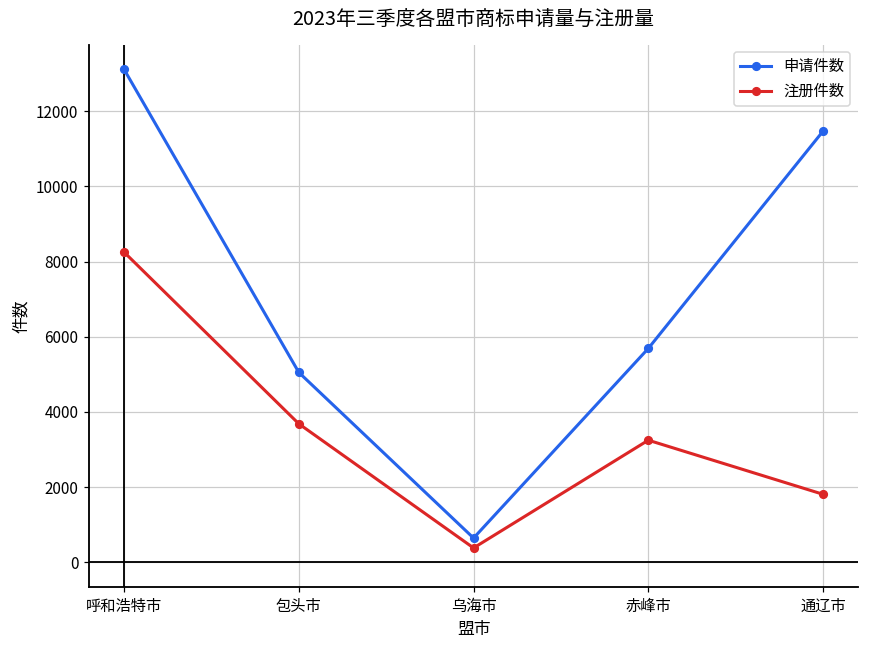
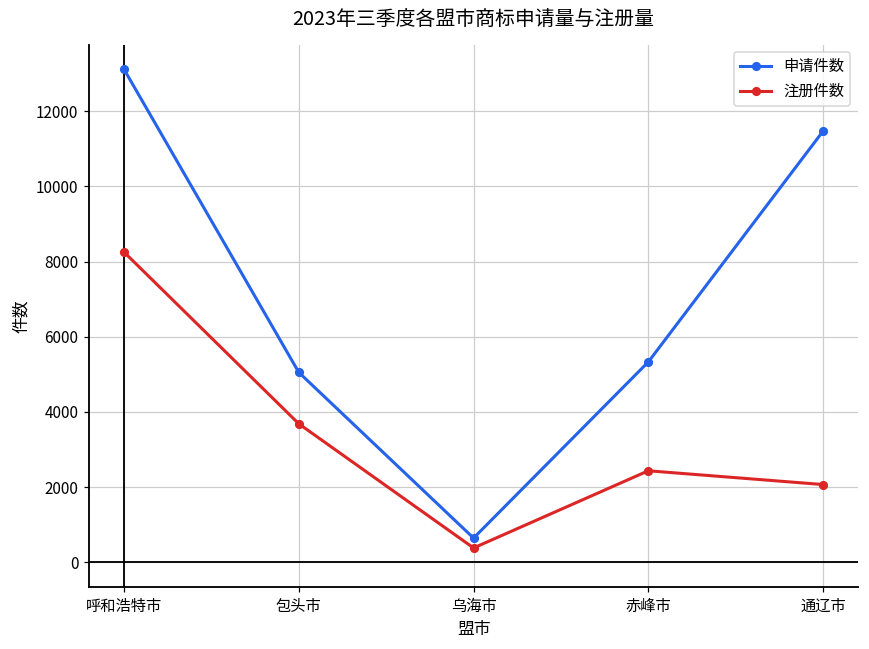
  {
    "申请件数": {
      "呼和浩特市": 13100,
      "包头市": 5100,
      "乌海市": 600,
-     "赤峰市": 5700,
+     "赤峰市": 5300,
      "通辽市": 11500
    },
    "注册件数": {
      "呼和浩特市": 8300,
      "包头市": 3700,
      "乌海市": 400,
-     "赤峰市": 3300,
-     "通辽市": 1800
+     "赤峰市": 2400,
+     "通辽市": 2100
    }
  }
